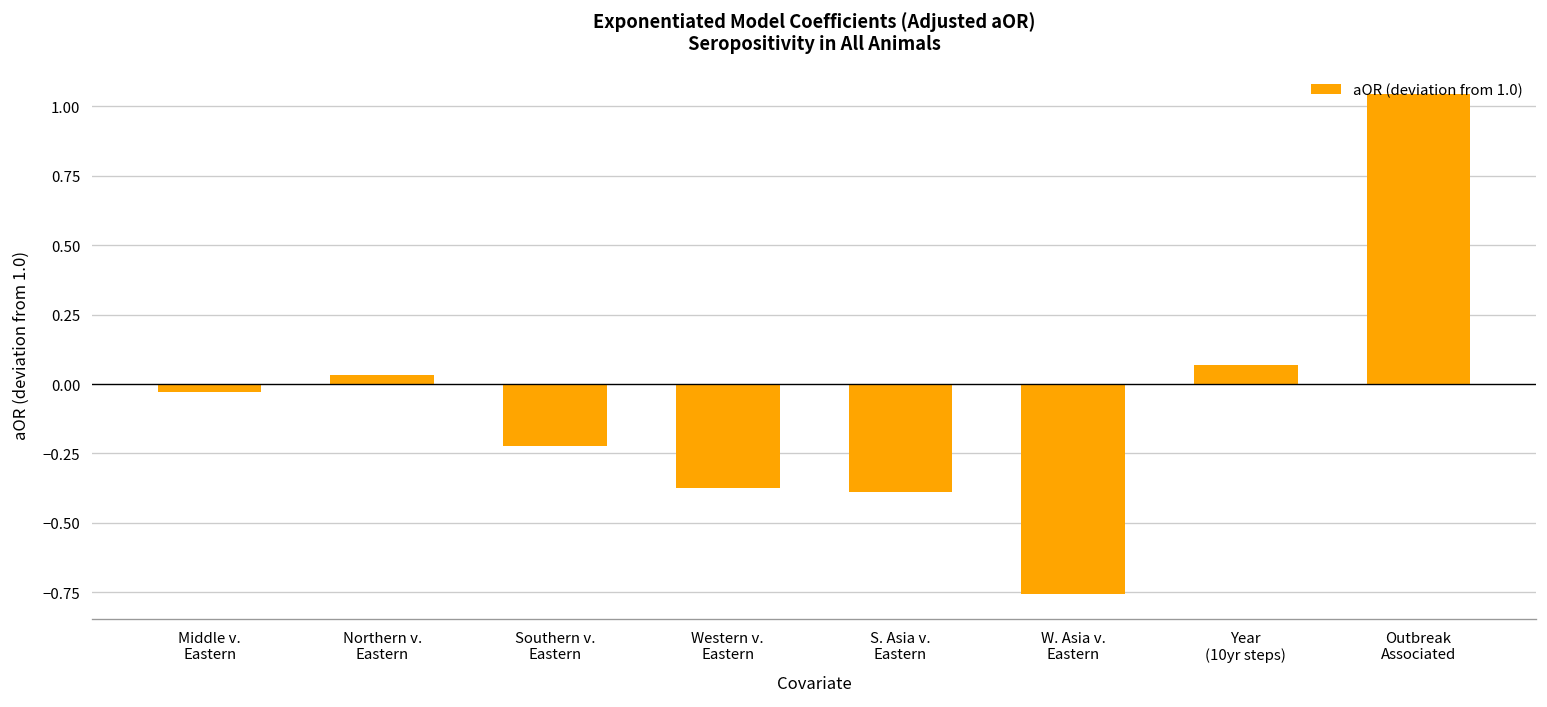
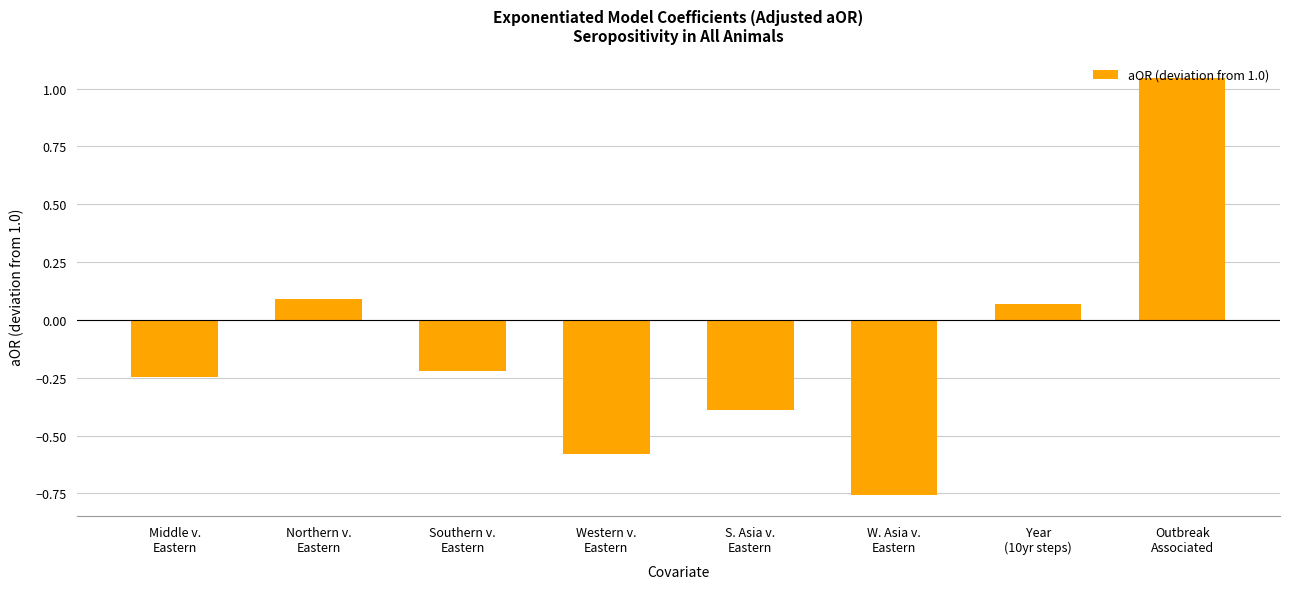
  {
-   "Middle v. Eastern": -0.03,
-   "Northern v. Eastern": 0.03,
+   "Middle v. Eastern": -0.25,
+   "Northern v. Eastern": 0.09,
    "Southern v. Eastern": -0.22,
-   "Western v. Eastern": -0.38,
+   "Western v. Eastern": -0.58,
    "S. Asia v. Eastern": -0.39,
    "W. Asia v. Eastern": -0.76,
    "Year (10yr steps)": 0.07,
    "Outbreak Associated": 1.04
  }
